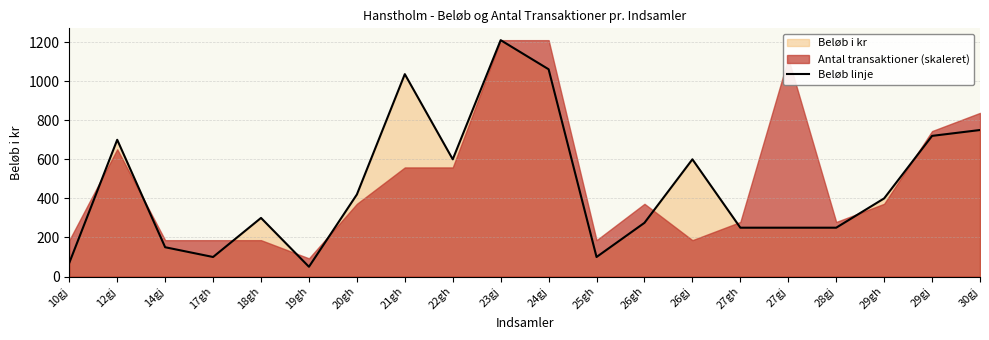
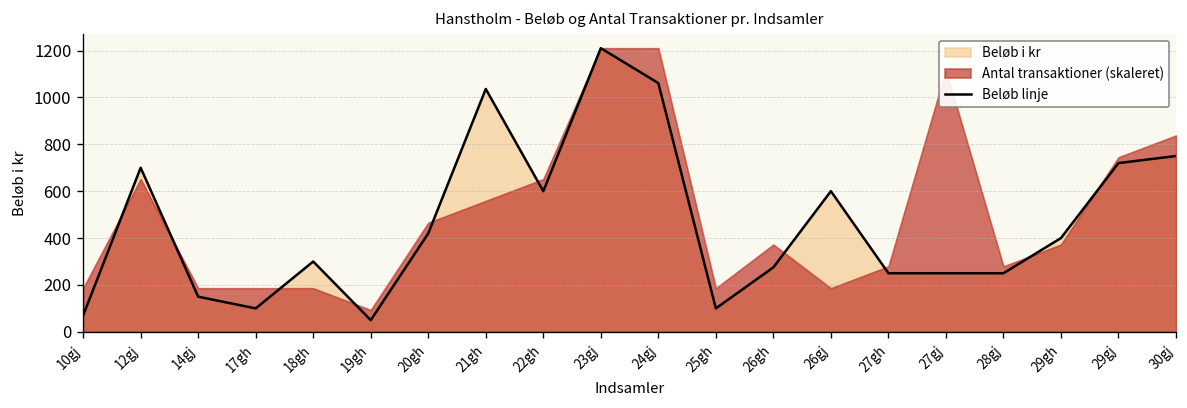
  {
    "Beløb i kr": {
      "10gj": 70,
      "12gj": 700,
      "14gj": 150,
      "17gh": 100,
      "18gh": 300,
      "19gh": 50,
      "20gh": 420,
      "21gh": 1040,
      "22gh": 600,
      "24gj": 1060,
      "25gh": 100,
      "26gh": 280,
      "26gj": 600,
      "27gh": 250,
      "27gj": 250,
      "28gj": 250,
      "29gh": 400,
      "29gj": 720,
      "30gj": 750
    },
    "Antal transaktioner (skaleret)": {
      "10gj": 190,
      "12gj": 650,
      "14gj": 190,
      "17gh": 190,
      "18gh": 190,
      "19gh": 90,
-     "20gh": 370,
+     "20gh": 470,
      "21gh": 560,
-     "22gh": 560,
+     "22gh": 650,
      "24gj": 1210,
      "25gh": 190,
      "26gh": 370,
      "26gj": 190,
      "27gh": 280,
      "28gj": 280,
      "29gh": 370,
      "29gj": 740,
      "30gj": 840
    }
  }
